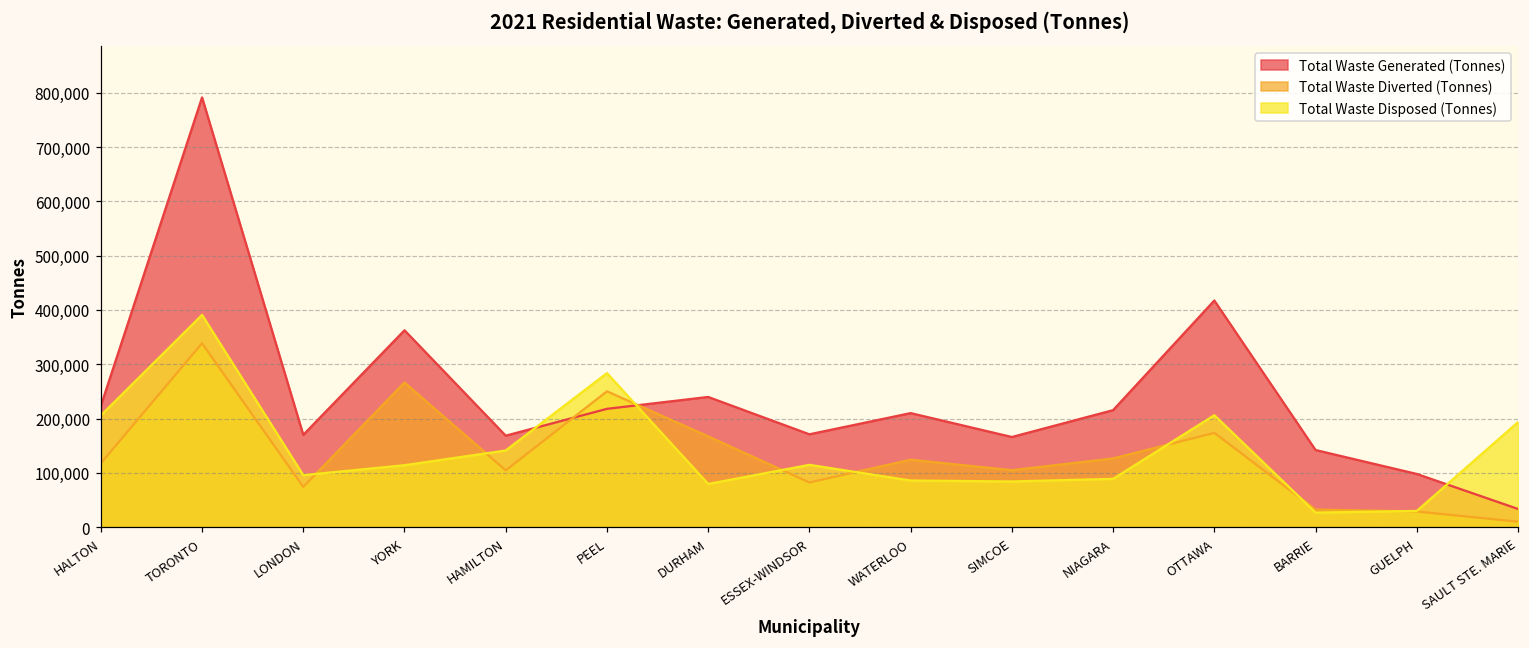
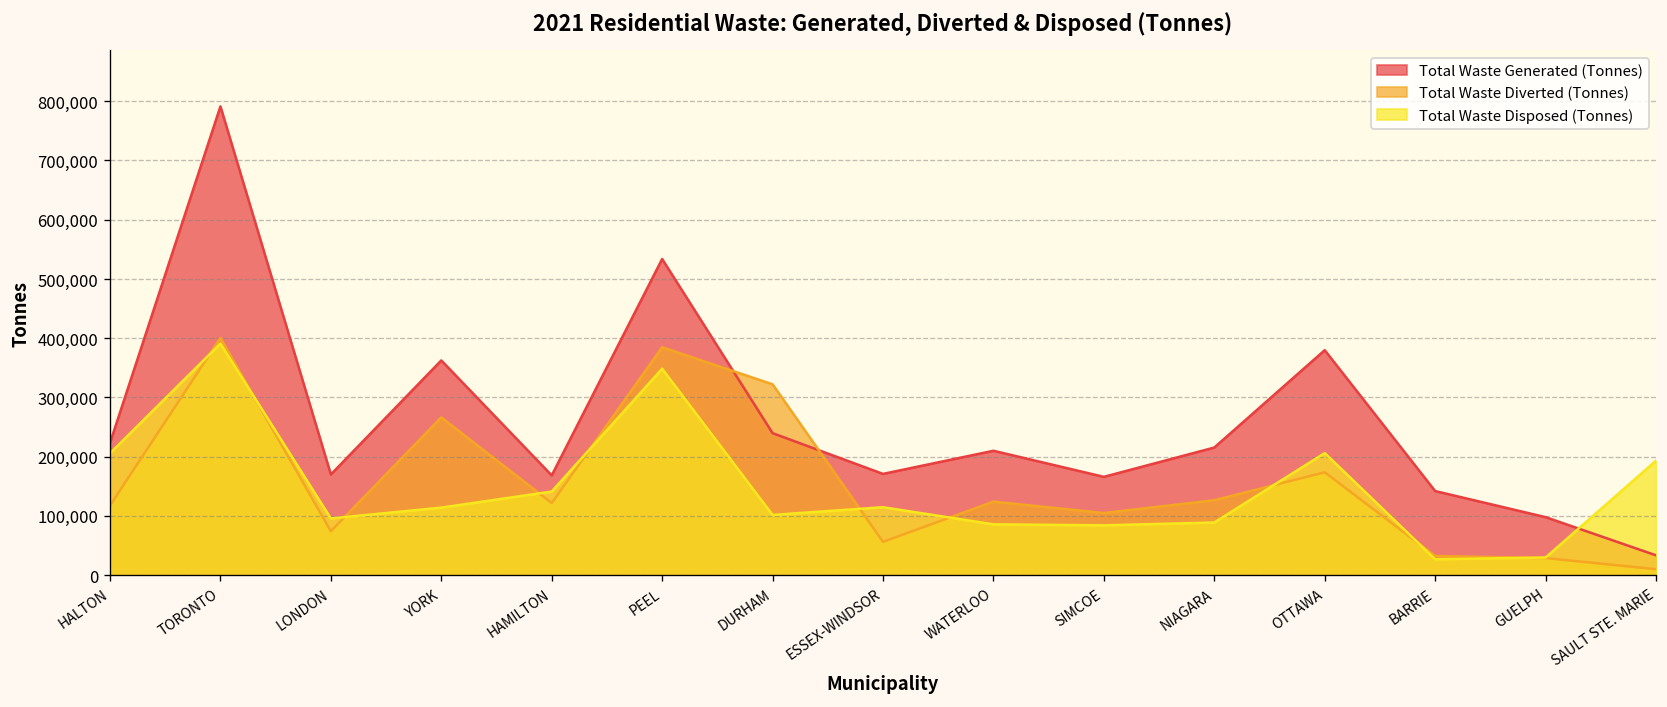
  {
    "Total Waste Generated (Tonnes)": {
      "HALTON": "220,000",
      "TORONTO": "790,000",
      "LONDON": "170,000",
      "YORK": "360,000",
      "HAMILTON": "170,000",
-     "PEEL": "220,000",
+     "PEEL": "530,000",
      "DURHAM": "240,000",
      "ESSEX-WINDSOR": "170,000",
      "WATERLOO": "210,000",
      "SIMCOE": "170,000",
      "NIAGARA": "220,000",
-     "OTTAWA": "420,000",
+     "OTTAWA": "380,000",
      "BARRIE": "140,000",
      "GUELPH": "100,000",
      "SAULT STE. MARIE": "30,000"
    },
    "Total Waste Diverted (Tonnes)": {
      "HALTON": "120,000",
-     "TORONTO": "340,000",
+     "TORONTO": "400,000",
      "LONDON": "70,000",
      "YORK": "270,000",
-     "HAMILTON": "100,000",
-     "PEEL": "250,000",
-     "DURHAM": "170,000",
-     "ESSEX-WINDSOR": "80,000",
+     "HAMILTON": "120,000",
+     "PEEL": "380,000",
+     "DURHAM": "320,000",
+     "ESSEX-WINDSOR": "60,000",
      "WATERLOO": "120,000",
      "SIMCOE": "100,000",
      "NIAGARA": "130,000",
      "OTTAWA": "170,000",
      "BARRIE": "30,000",
      "SAULT STE. MARIE": "10,000"
    },
    "Total Waste Disposed (Tonnes)": {
      "HALTON": "210,000",
      "TORONTO": "390,000",
      "LONDON": "100,000",
      "YORK": "110,000",
      "HAMILTON": "140,000",
-     "PEEL": "280,000",
-     "DURHAM": "80,000",
+     "PEEL": "350,000",
+     "DURHAM": "100,000",
      "ESSEX-WINDSOR": "110,000",
      "WATERLOO": "90,000",
      "SIMCOE": "80,000",
      "NIAGARA": "90,000",
      "OTTAWA": "210,000",
      "BARRIE": "30,000",
      "SAULT STE. MARIE": "190,000"
    }
  }
